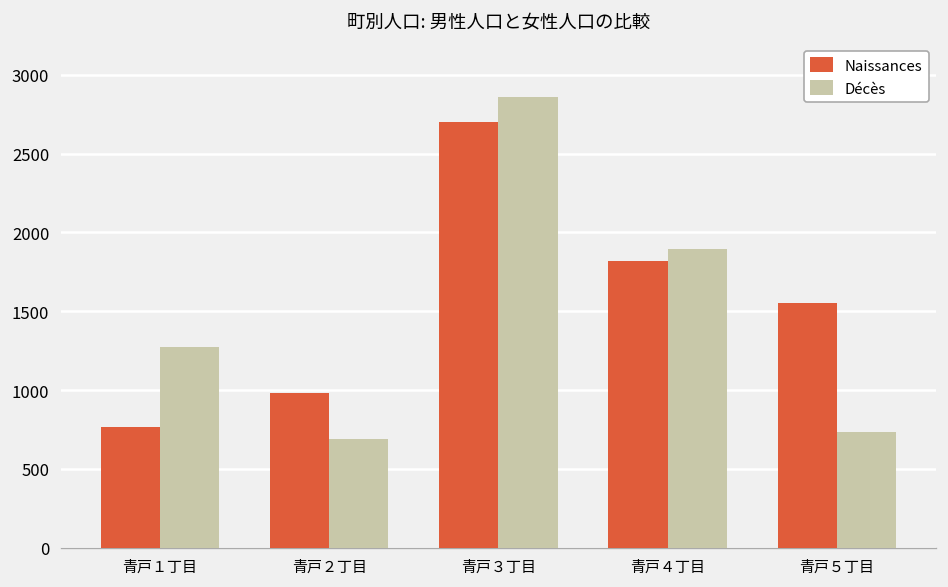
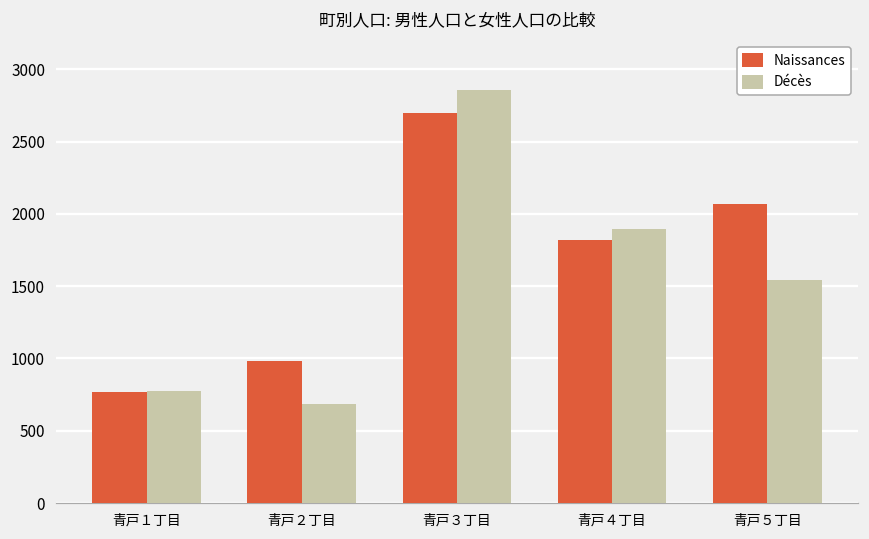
  {
    "Naissances": {
      "青戸１丁目": 770,
      "青戸２丁目": 980,
      "青戸３丁目": 2700,
      "青戸４丁目": 1820,
-     "青戸５丁目": 1560
+     "青戸５丁目": 2070
    },
    "Décès": {
-     "青戸１丁目": 1280,
+     "青戸１丁目": 780,
      "青戸２丁目": 690,
      "青戸３丁目": 2860,
      "青戸４丁目": 1890,
-     "青戸５丁目": 740
+     "青戸５丁目": 1550
    }
  }
